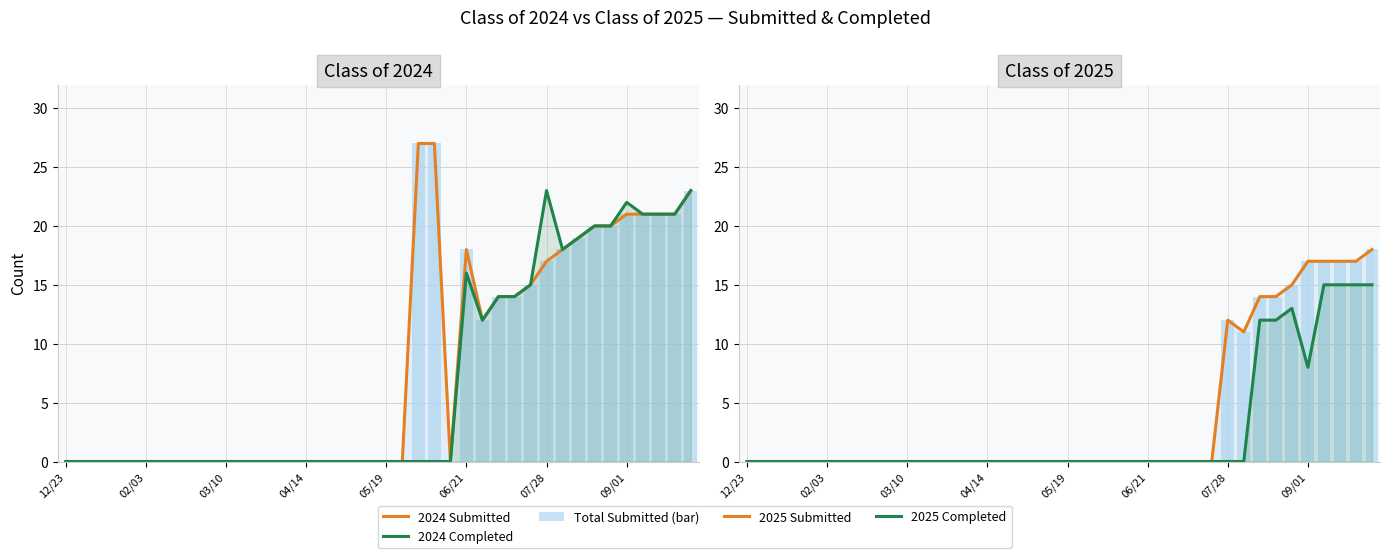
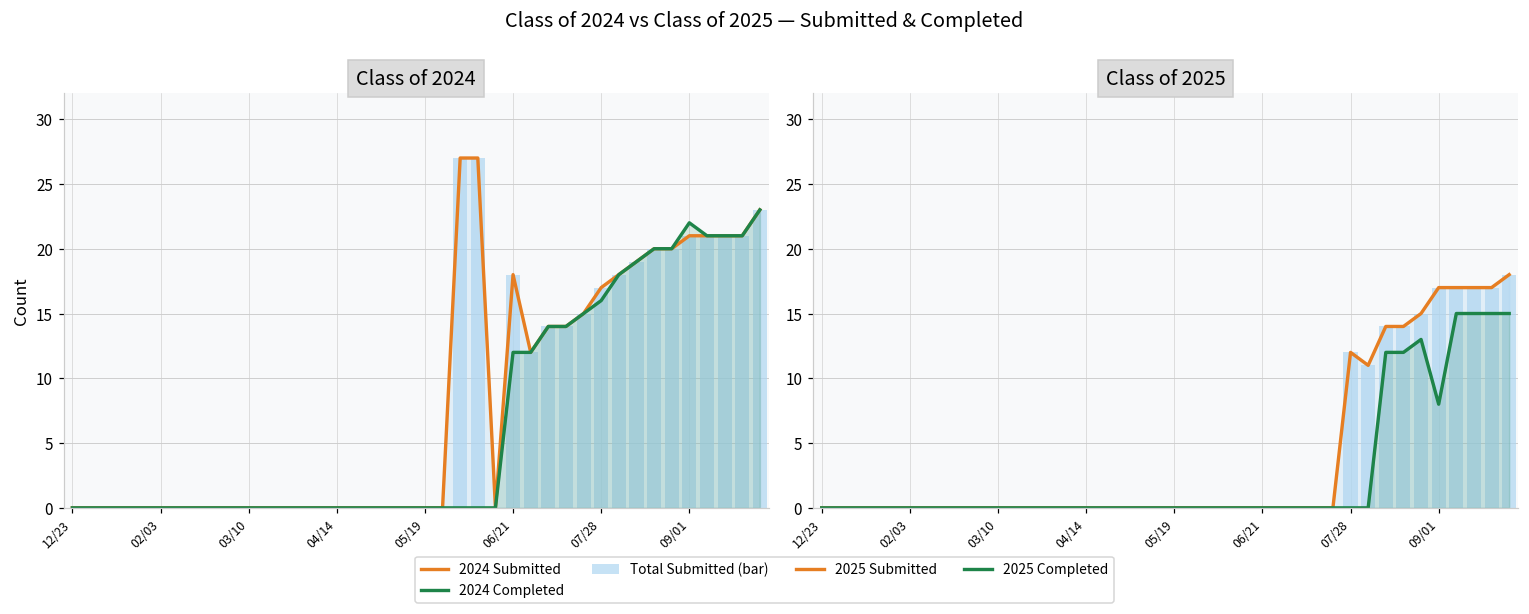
  {
    "Class of 2024": {
      "Total Submitted (bar)": {
        "12/23": 0,
        "02/03": 0,
        "03/10": 0,
        "04/14": 0,
        "05/19": 0,
        "06/21": 18,
        "07/28": 17,
        "09/01": 21
      },
      "2024 Completed": {
-       "06/21": 16,
-       "07/28": 23,
+       "06/21": 12,
+       "07/28": 16,
        "09/01": 22
      }
    },
    "Class of 2025": {
      "Total Submitted (bar)": {
        "12/23": 0.0,
        "02/03": 0.0,
        "03/10": 0.0,
        "04/14": 0.0,
        "05/19": 0.0,
        "06/21": 0.0,
        "07/28": 12.0,
        "09/01": 17.0
      },
      "2025 Completed": {
        "07/28": 0.0,
        "09/01": 8.0
      }
    }
  }
